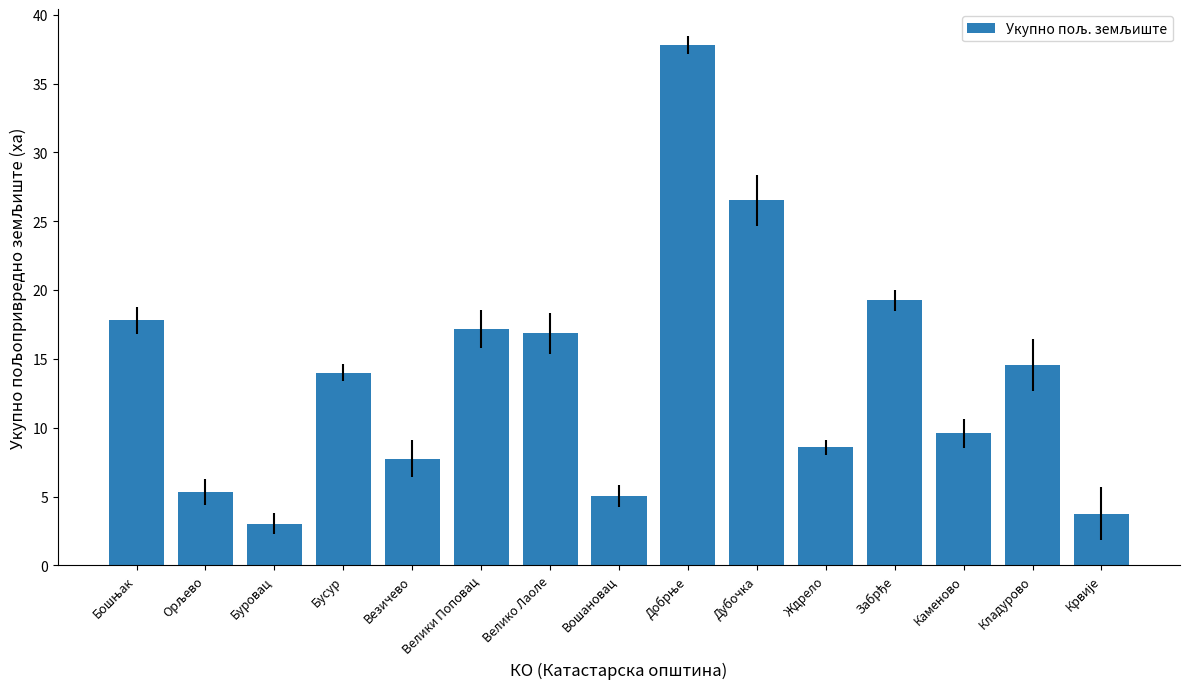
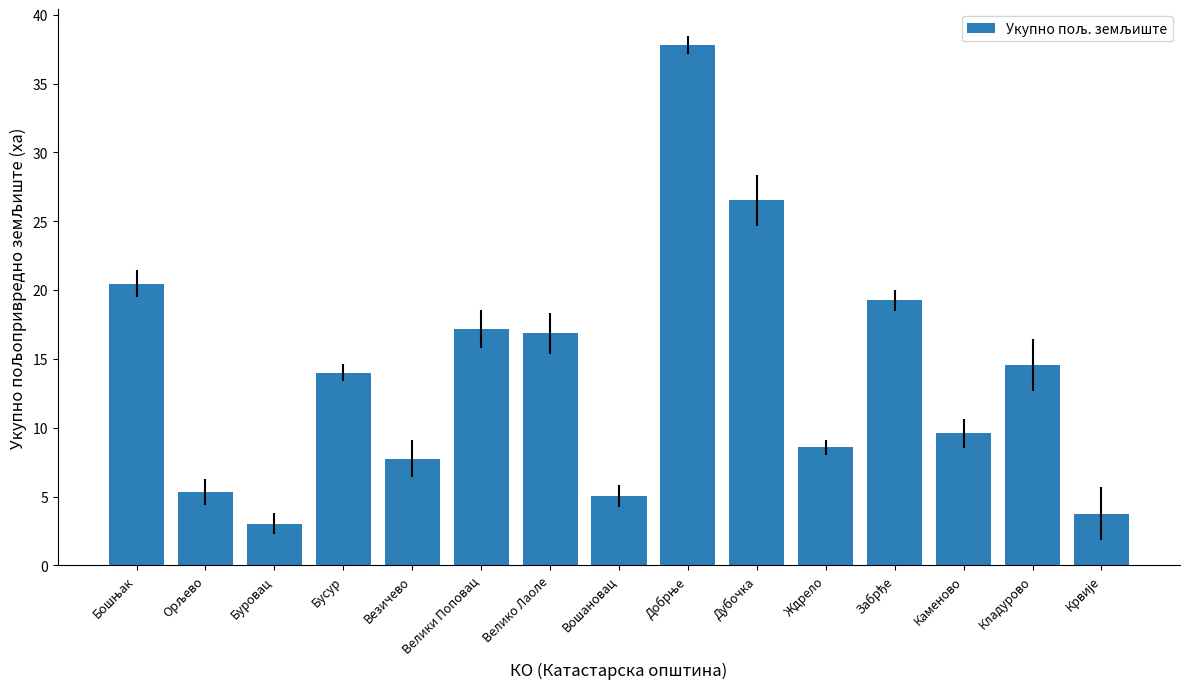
  {
-   "Бошњак": 17.8,
+   "Бошњак": 20.4,
    "Орљево": 5.4,
    "Буровац": 3.0,
    "Бусур": 14.0,
    "Везичево": 7.7,
    "Велики Поповац": 17.2,
    "Велико Лаоле": 16.9,
    "Вошановац": 5.0,
    "Добрње": 37.8,
    "Дубочка": 26.5,
    "Ждрело": 8.6,
    "Забрђе": 19.3,
    "Каменово": 9.6,
    "Кладурово": 14.6,
    "Крвије": 3.8
  }
